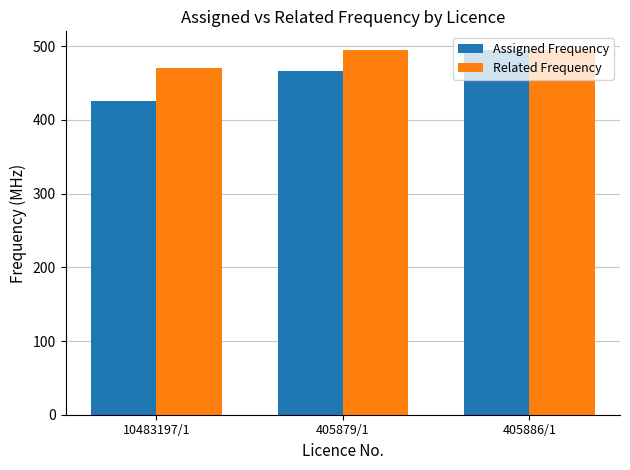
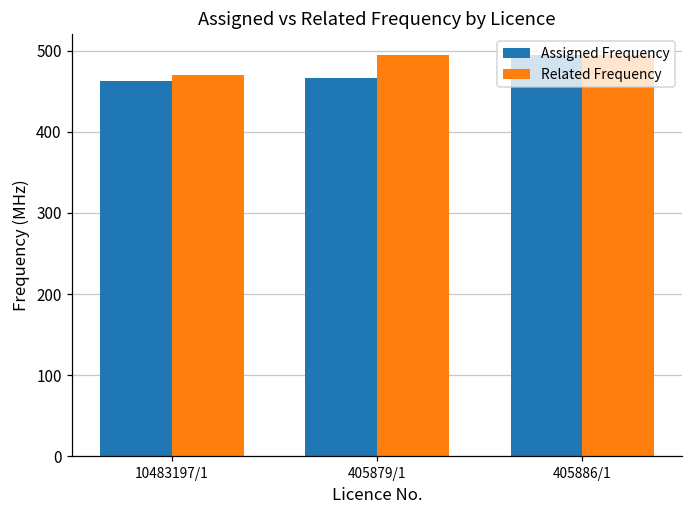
  {
    "Assigned Frequency": {
-     "10483197/1": 430,
+     "10483197/1": 460,
      "405879/1": 470
    },
    "Related Frequency": {
      "10483197/1": 470,
      "405879/1": 500
    }
  }
